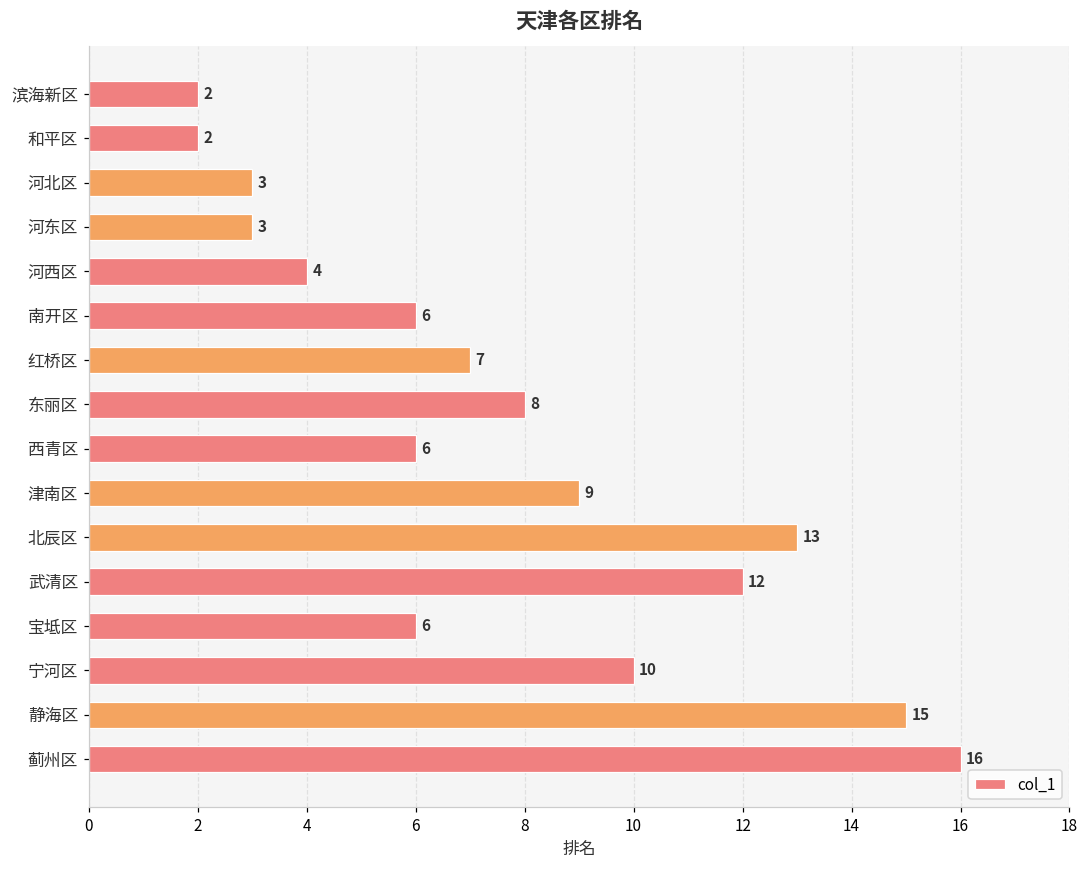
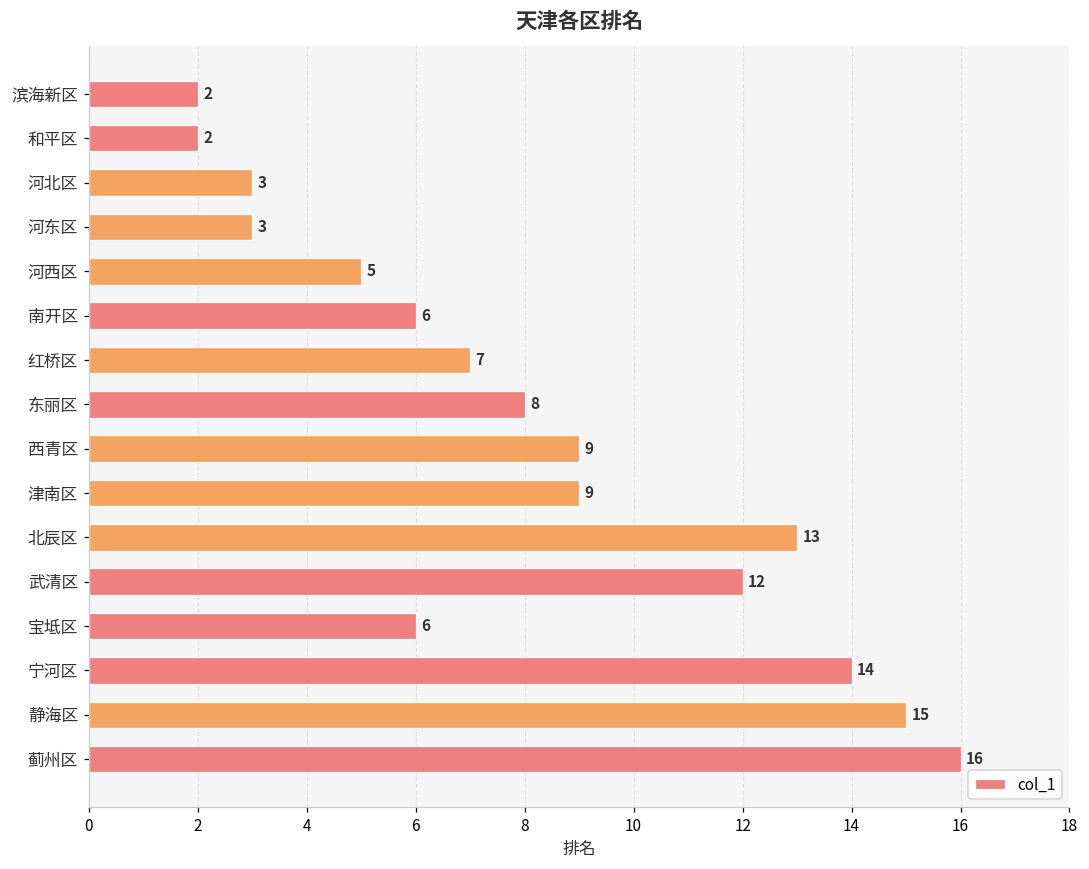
  {
    "滨海新区": 2,
    "和平区": 2,
    "河北区": 3,
    "河东区": 3,
-   "河西区": 4,
+   "河西区": 5,
    "南开区": 6,
    "红桥区": 7,
    "东丽区": 8,
-   "西青区": 6,
+   "西青区": 9,
    "津南区": 9,
    "北辰区": 13,
    "武清区": 12,
    "宝坻区": 6,
-   "宁河区": 10,
+   "宁河区": 14,
    "静海区": 15,
    "蓟州区": 16
  }
